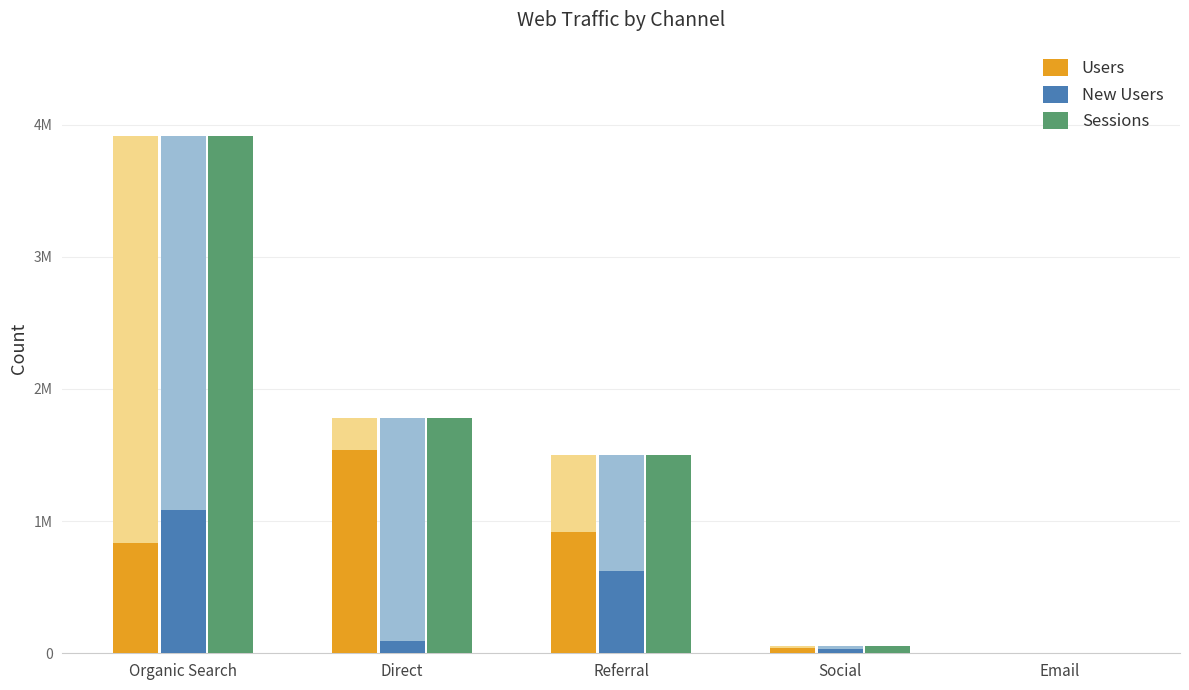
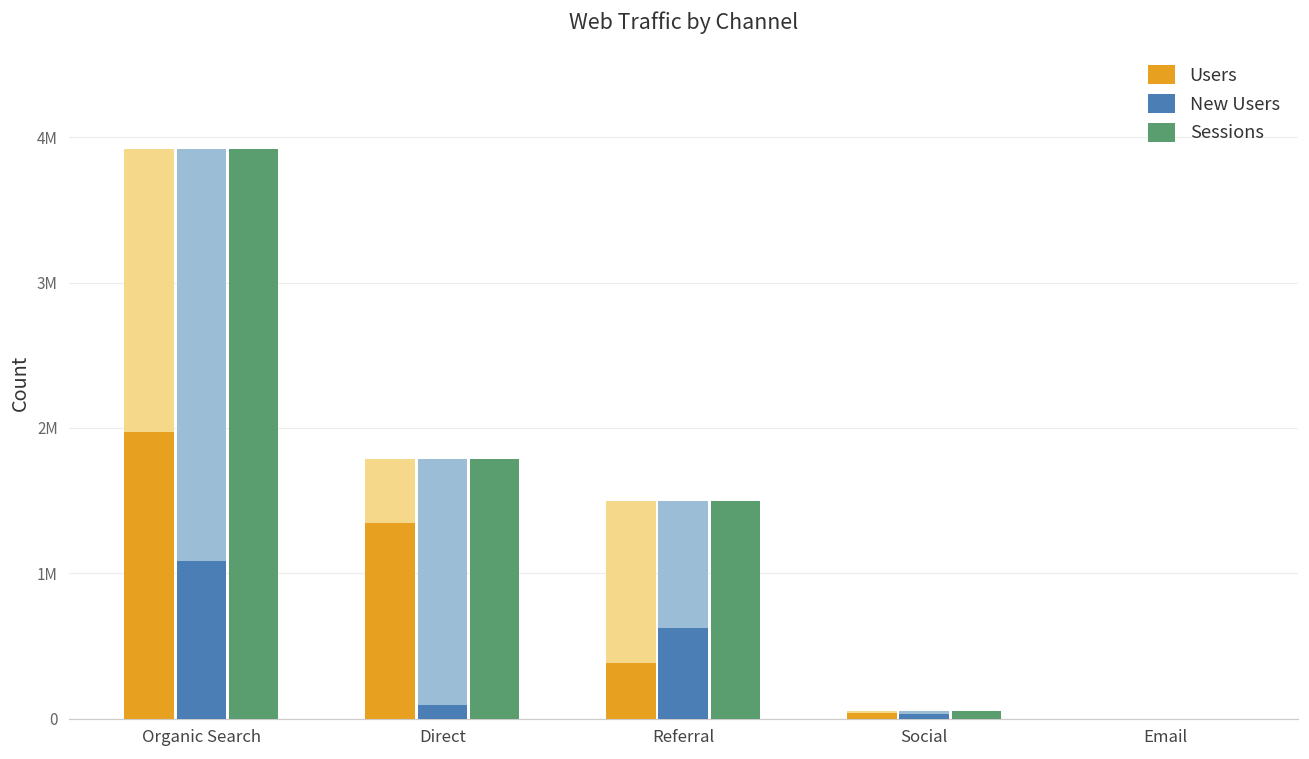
  {
    "Users": {
-     "Organic Search": 830000,
-     "Direct": 1540000,
-     "Referral": 920000,
+     "Organic Search": 1970000,
+     "Direct": 1340000,
+     "Referral": 380000,
      "Social": 40000
    },
    "Sessions": {
      "Organic Search": 3920000,
      "Direct": 1780000,
      "Referral": 1500000,
      "Social": 50000
    }
  }
